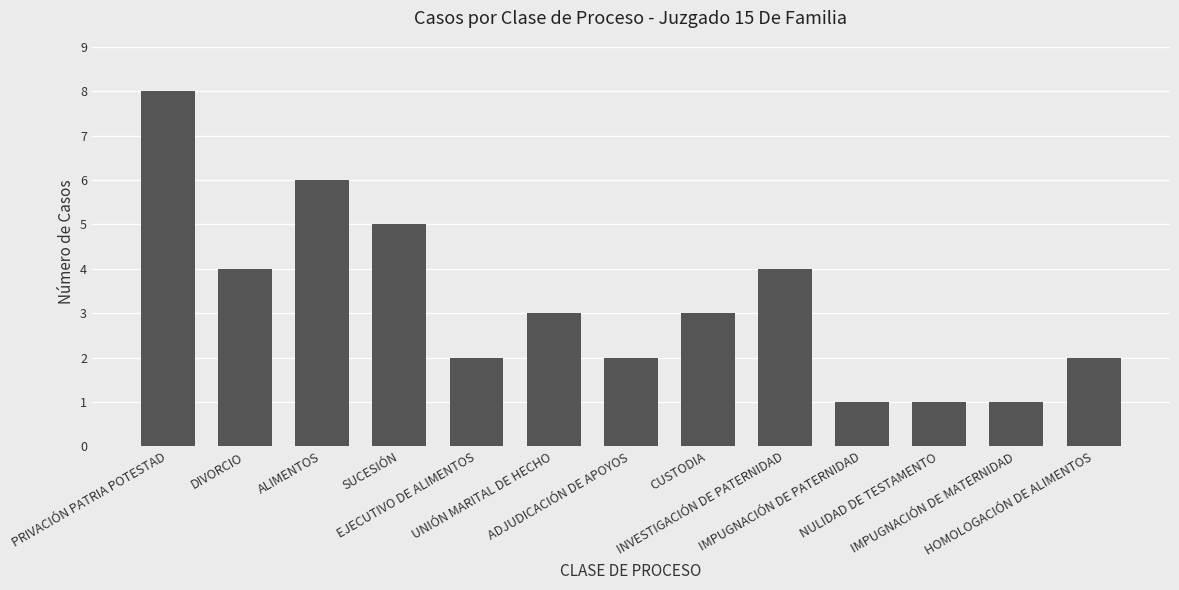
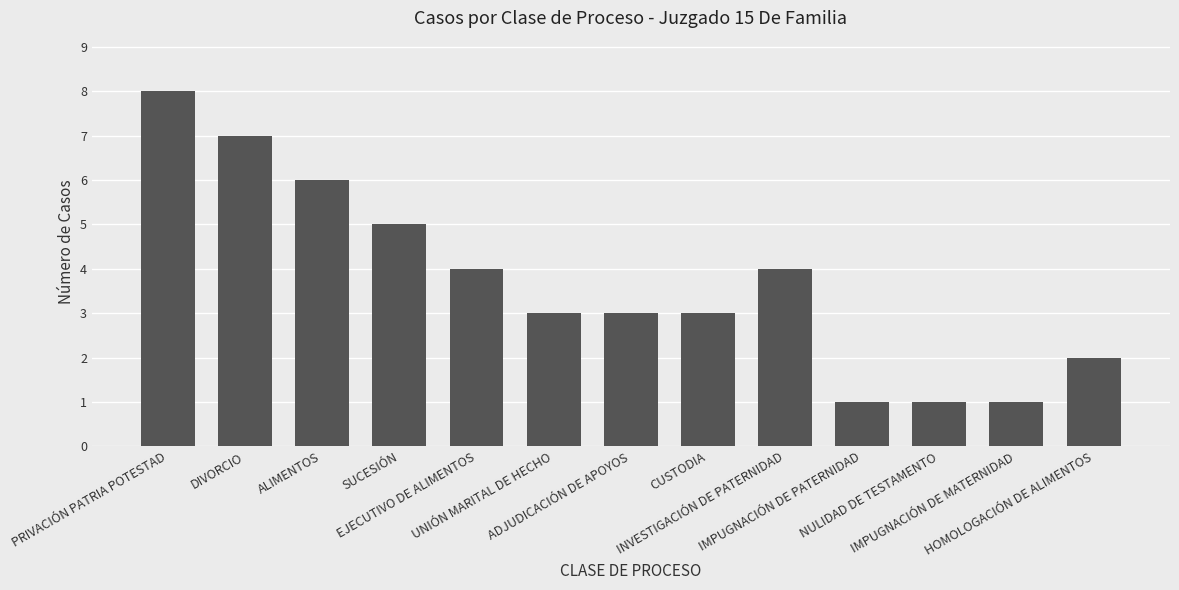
  {
    "PRIVACIÓN PATRIA POTESTAD": 8,
-   "DIVORCIO": 4,
+   "DIVORCIO": 7,
    "ALIMENTOS": 6,
    "SUCESIÓN": 5,
-   "EJECUTIVO DE ALIMENTOS": 2,
+   "EJECUTIVO DE ALIMENTOS": 4,
    "UNIÓN MARITAL DE HECHO": 3,
-   "ADJUDICACIÓN DE APOYOS": 2,
+   "ADJUDICACIÓN DE APOYOS": 3,
    "CUSTODIA": 3,
    "INVESTIGACIÓN DE PATERNIDAD": 4,
    "IMPUGNACIÓN DE PATERNIDAD": 1,
    "NULIDAD DE TESTAMENTO": 1,
    "IMPUGNACIÓN DE MATERNIDAD": 1,
    "HOMOLOGACIÓN DE ALIMENTOS": 2
  }
